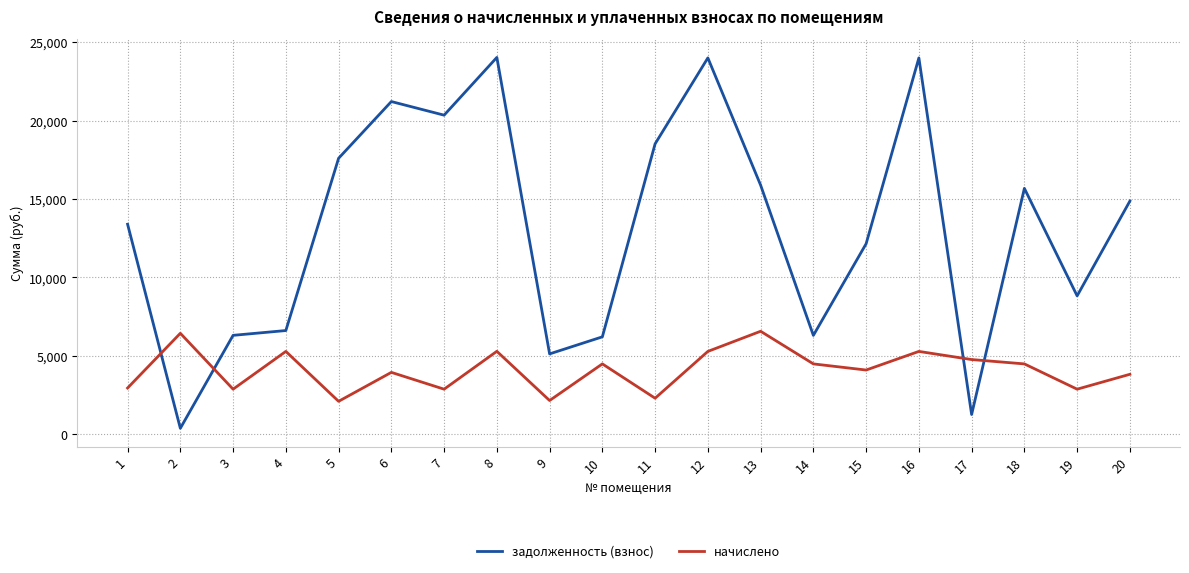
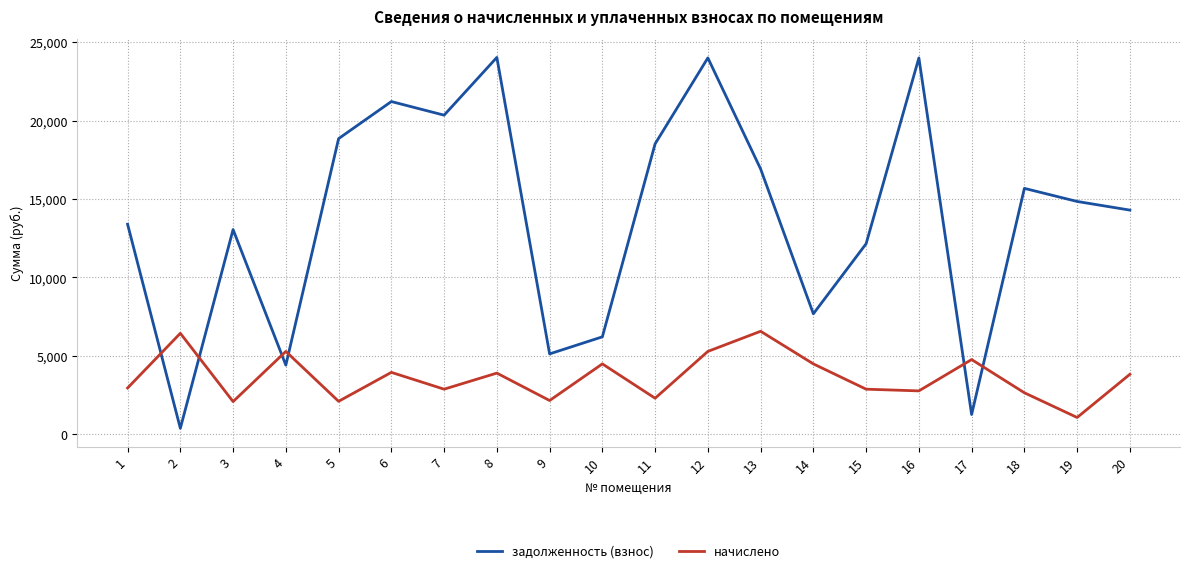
  {
    "задолженность (взнос)": {
      "1": "13,400",
      "2": "400",
-     "3": "6,300",
-     "4": "6,600",
-     "5": "17,600",
+     "3": "13,000",
+     "4": "4,400",
+     "5": "18,800",
      "6": "21,200",
      "7": "20,300",
      "8": "24,000",
      "9": "5,100",
      "10": "6,200",
      "11": "18,500",
      "12": "24,000",
-     "13": "15,900",
-     "14": "6,300",
+     "13": "16,900",
+     "14": "7,700",
      "15": "12,100",
      "16": "24,000",
      "17": "1,300",
      "18": "15,700",
-     "19": "8,800",
-     "20": "14,900"
+     "19": "14,800",
+     "20": "14,300"
    },
    "начислено": {
      "1": "2,900",
      "2": "6,400",
-     "3": "2,900",
+     "3": "2,100",
      "4": "5,300",
      "5": "2,100",
      "6": "3,900",
      "7": "2,900",
-     "8": "5,300",
+     "8": "3,900",
      "9": "2,100",
      "10": "4,500",
      "11": "2,300",
      "12": "5,300",
      "13": "6,600",
      "14": "4,500",
-     "15": "4,100",
-     "16": "5,300",
+     "15": "2,900",
+     "16": "2,800",
      "17": "4,800",
-     "18": "4,500",
-     "19": "2,900",
+     "18": "2,600",
+     "19": "1,100",
      "20": "3,800"
    }
  }
